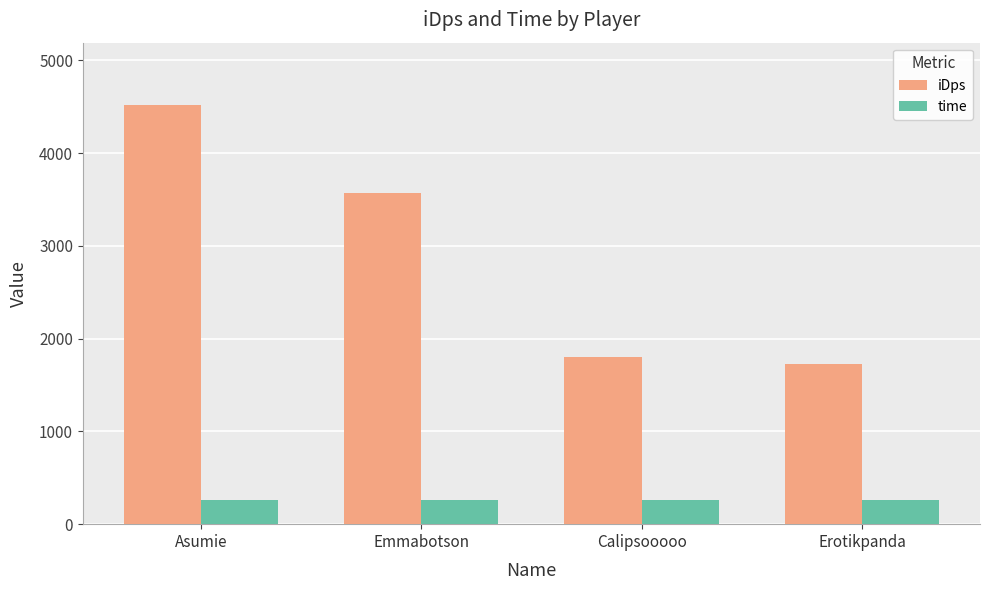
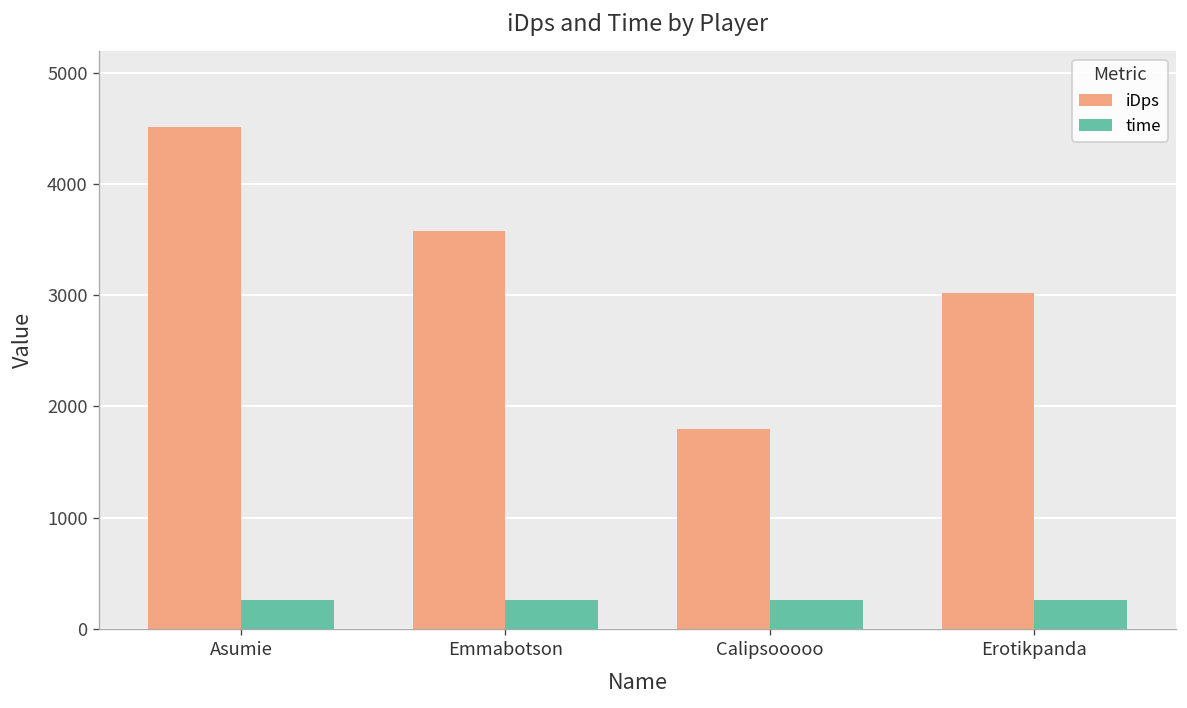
  {
    "iDps": {
      "Asumie": 4500,
      "Emmabotson": 3600,
      "Calipsooooo": 1800,
-     "Erotikpanda": 1700
+     "Erotikpanda": 3000
    },
    "time": {
      "Asumie": 300,
      "Emmabotson": 300,
      "Calipsooooo": 300,
      "Erotikpanda": 300
    }
  }
